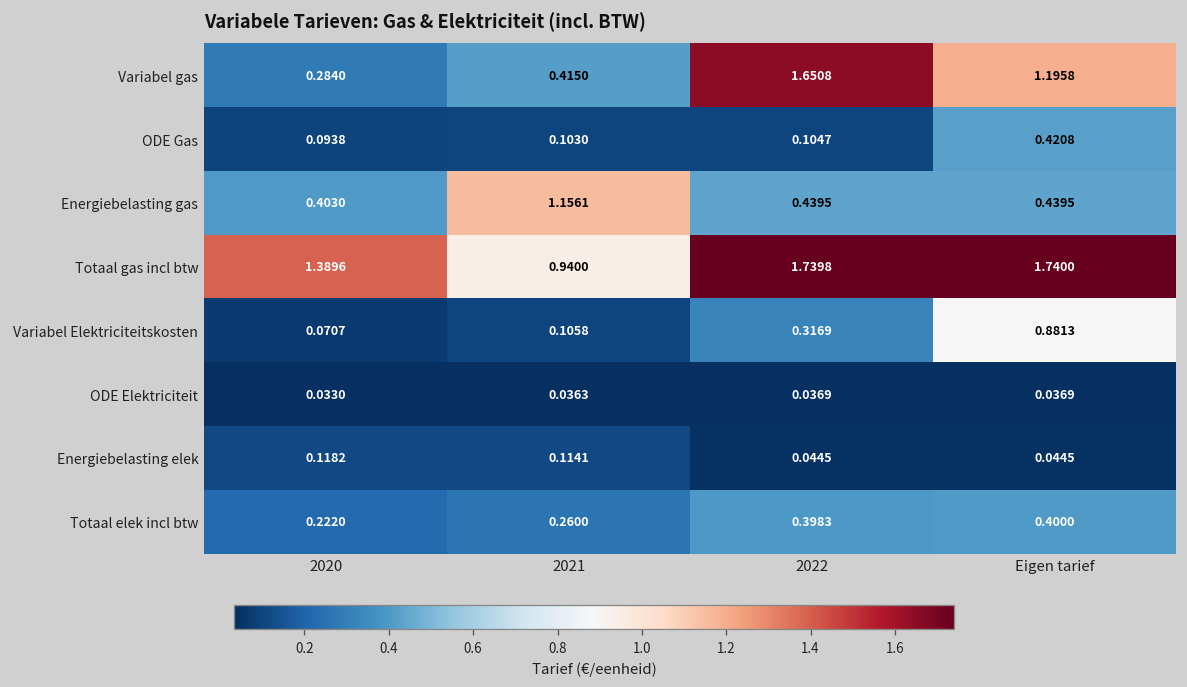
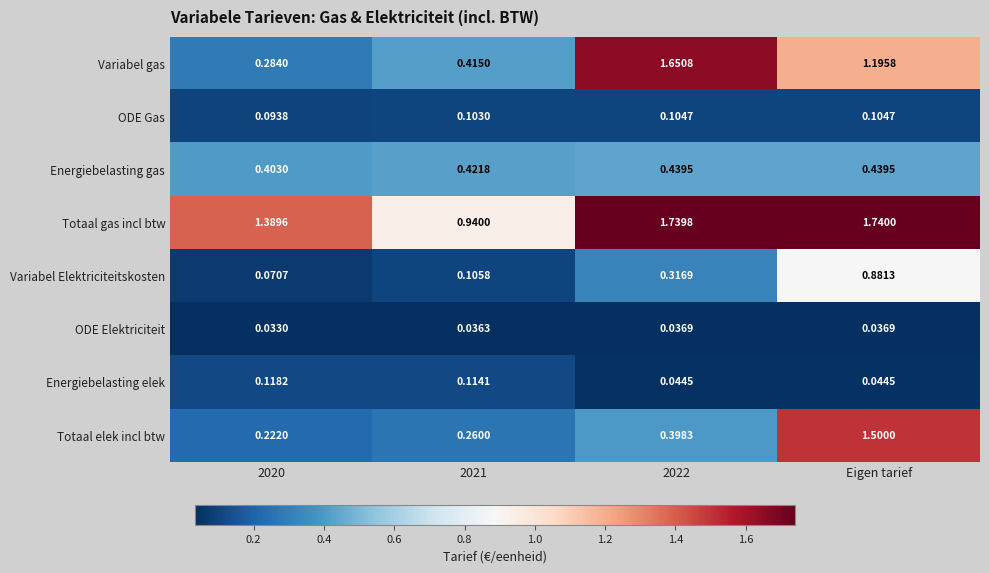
  {
    "Variabel gas": {
      "2020": 0.2840,
      "2021": 0.4150,
      "2022": 1.6508,
      "Eigen tarief": 1.1958
    },
    "ODE Gas": {
      "2020": 0.0938,
      "2021": 0.1030,
      "2022": 0.1047,
-     "Eigen tarief": 0.4208
+     "Eigen tarief": 0.1047
    },
    "Energiebelasting gas": {
      "2020": 0.4030,
-     "2021": 1.1561,
+     "2021": 0.4218,
      "2022": 0.4395,
      "Eigen tarief": 0.4395
    },
    "Totaal gas incl btw": {
      "2020": 1.3896,
      "2021": 0.9400,
      "2022": 1.7398,
      "Eigen tarief": 1.7400
    },
    "Variabel Elektriciteitskosten": {
      "2020": 0.0707,
      "2021": 0.1058,
      "2022": 0.3169,
      "Eigen tarief": 0.8813
    },
    "ODE Elektriciteit": {
      "2020": 0.0330,
      "2021": 0.0363,
      "2022": 0.0369,
      "Eigen tarief": 0.0369
    },
    "Energiebelasting elek": {
      "2020": 0.1182,
      "2021": 0.1141,
      "2022": 0.0445,
      "Eigen tarief": 0.0445
    },
    "Totaal elek incl btw": {
      "2020": 0.2220,
      "2021": 0.2600,
      "2022": 0.3983,
-     "Eigen tarief": 0.4000
+     "Eigen tarief": 1.5000
    }
  }
